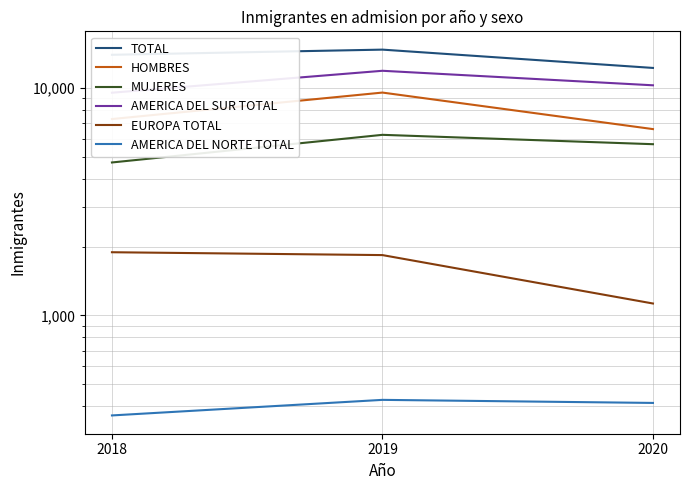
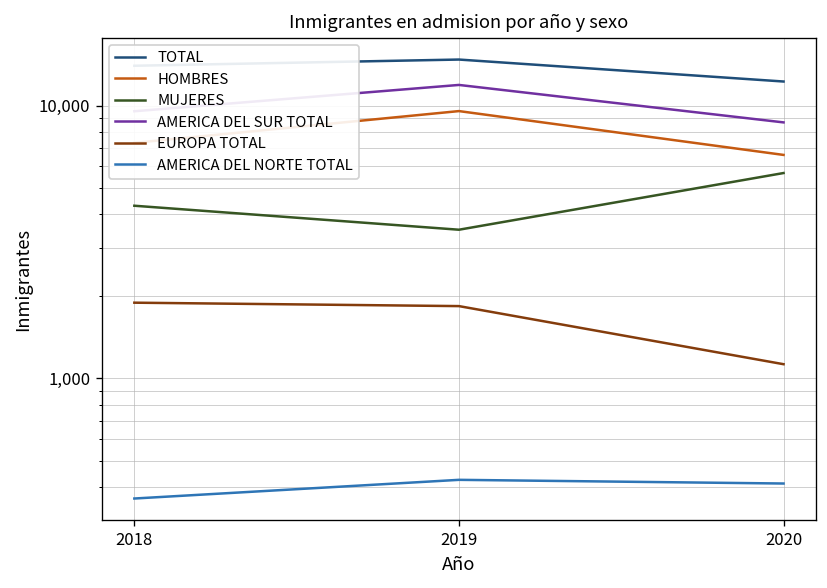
  {
    "TOTAL": {
      "2019": "15,000",
      "2020": "12,000"
    },
    "HOMBRES": {
      "2019": "9,600",
      "2020": "6,600"
    },
    "MUJERES": {
-     "2018": "4,700",
-     "2019": "6,200",
+     "2018": "4,300",
+     "2019": "3,500",
      "2020": "5,700"
    },
    "AMERICA DEL SUR TOTAL": {
      "2019": "12,000",
-     "2020": "10,000"
+     "2020": "8,700"
    },
    "EUROPA TOTAL": {
      "2018": "1,900",
      "2019": "1,800",
      "2020": "1,100"
    },
    "AMERICA DEL NORTE TOTAL": {
      "2018": "360",
      "2019": "430",
      "2020": "410"
    }
  }
